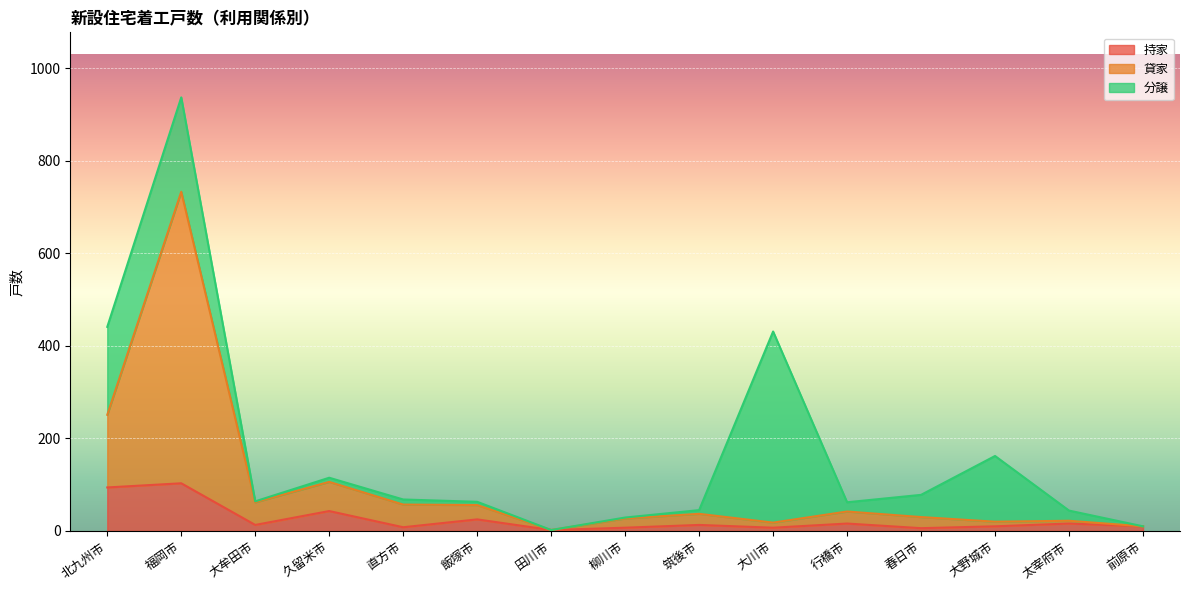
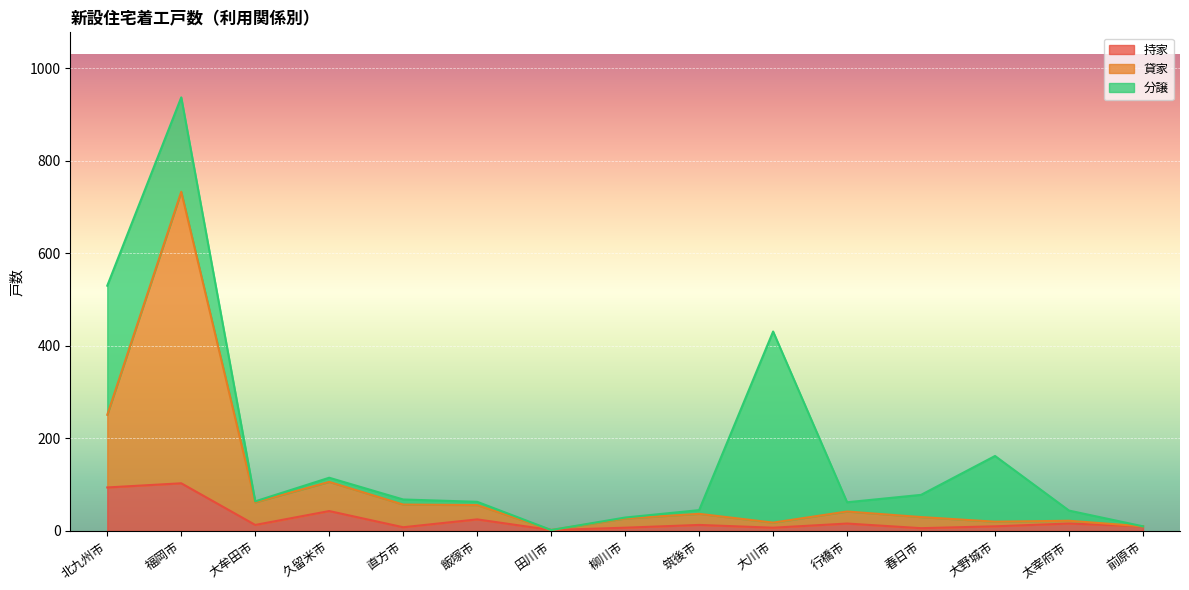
  {
    "分譲": {
-     "北九州市": 190,
+     "北九州市": 280,
      "福岡市": 200,
      "久留米市": 10,
      "直方市": 10,
      "飯塚市": 10,
      "筑後市": 10,
      "大川市": 410,
      "行橋市": 20,
      "春日市": 50,
      "大野城市": 140,
      "太宰府市": 20
    }
  }
